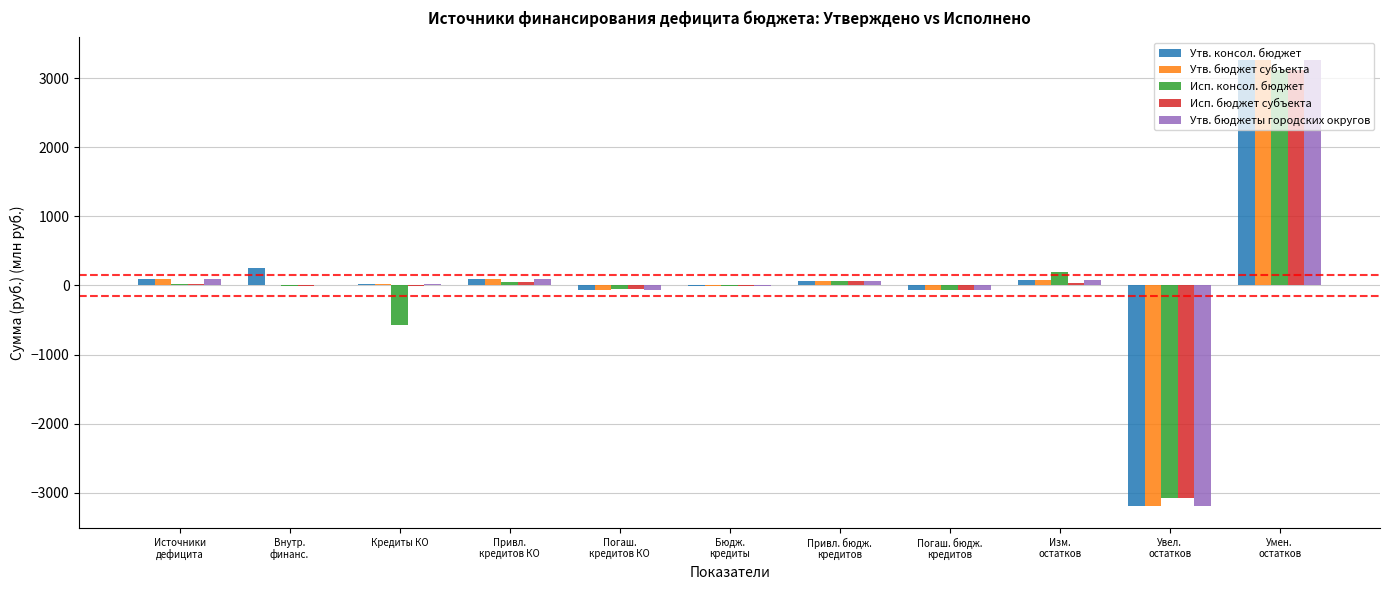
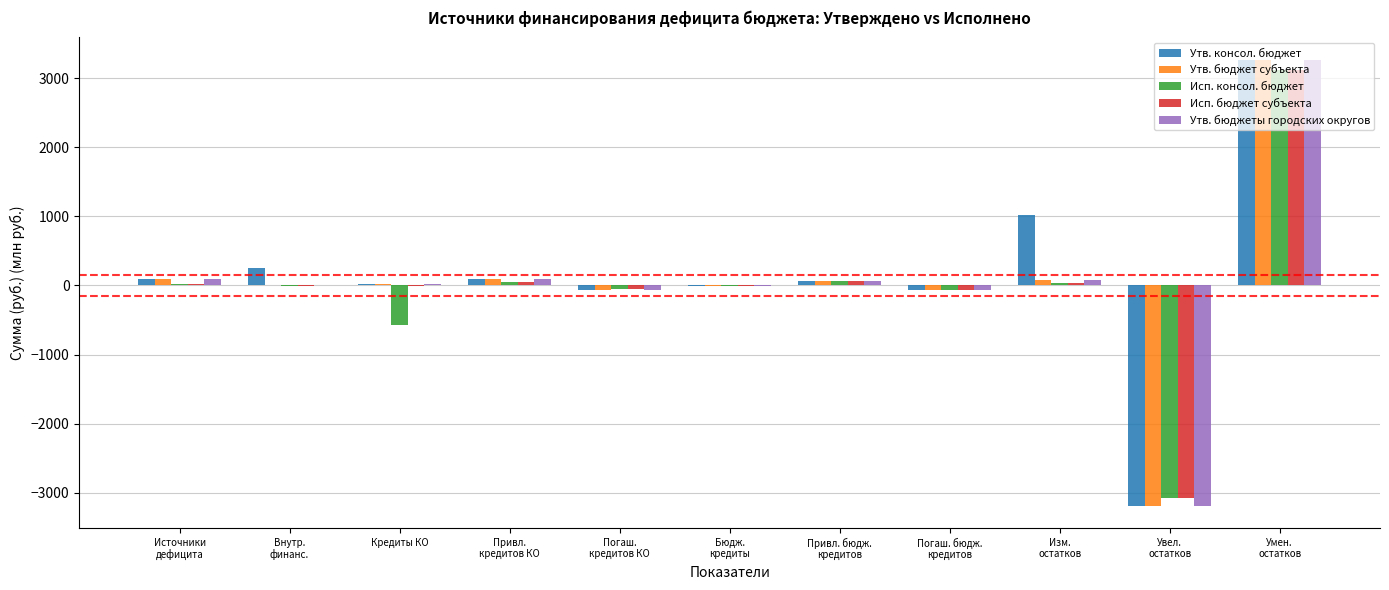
  {
    "Утв. консол. бюджет": {
      "Источники дефицита": 100,
      "Внутр. финанс.": 200,
      "Привл. кредитов КО": 100,
      "Погаш. кредитов КО": -100,
      "Привл. бюдж. кредитов": 100,
      "Погаш. бюдж. кредитов": -100,
-     "Изм. остатков": 100,
+     "Изм. остатков": 1000,
      "Увел. остатков": -3200
    },
    "Утв. бюджет субъекта": {
      "Источники дефицита": 100,
      "Привл. кредитов КО": 100,
      "Погаш. кредитов КО": -100,
      "Привл. бюдж. кредитов": 100,
      "Погаш. бюдж. кредитов": -100,
      "Изм. остатков": 100,
      "Увел. остатков": -3200
    },
    "Исп. консол. бюджет": {
      "Кредиты КО": -600,
      "Привл. кредитов КО": 0,
      "Погаш. кредитов КО": -100,
      "Привл. бюдж. кредитов": 100,
      "Погаш. бюдж. кредитов": -100,
-     "Изм. остатков": 200,
+     "Изм. остатков": 0,
      "Увел. остатков": -3100
    },
    "Исп. бюджет субъекта": {
      "Привл. кредитов КО": 0,
      "Погаш. кредитов КО": -100,
      "Привл. бюдж. кредитов": 100,
      "Погаш. бюдж. кредитов": -100,
      "Изм. остатков": 0,
      "Увел. остатков": -3100
    },
    "Утв. бюджеты городских округов": {
      "Источники дефицита": 100,
      "Привл. кредитов КО": 100,
      "Погаш. кредитов КО": -100,
      "Привл. бюдж. кредитов": 100,
      "Погаш. бюдж. кредитов": -100,
      "Изм. остатков": 100,
      "Увел. остатков": -3200
    }
  }
